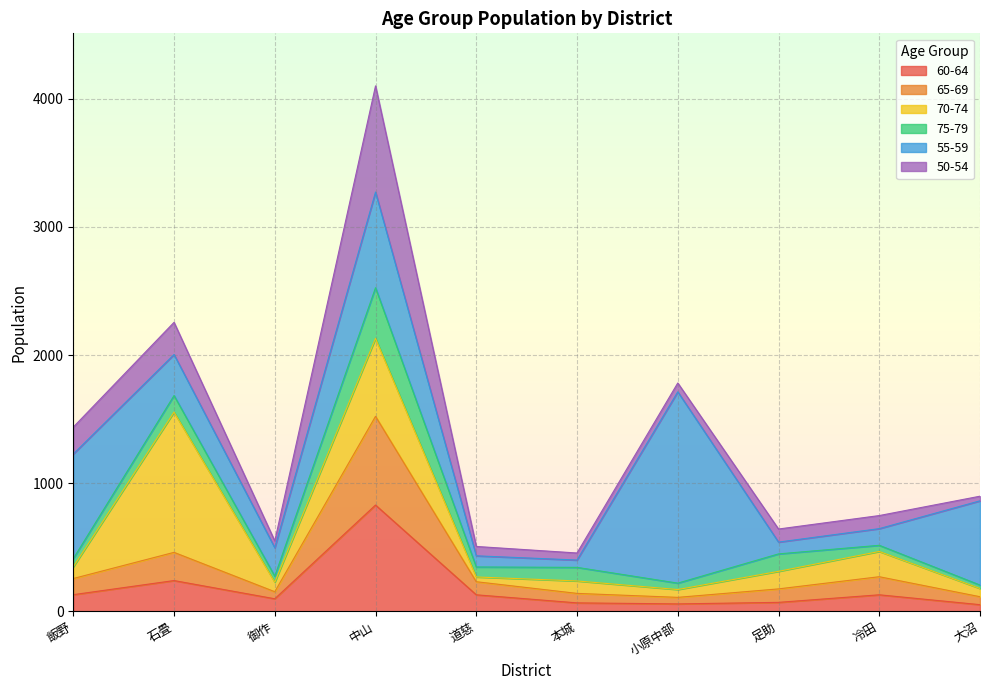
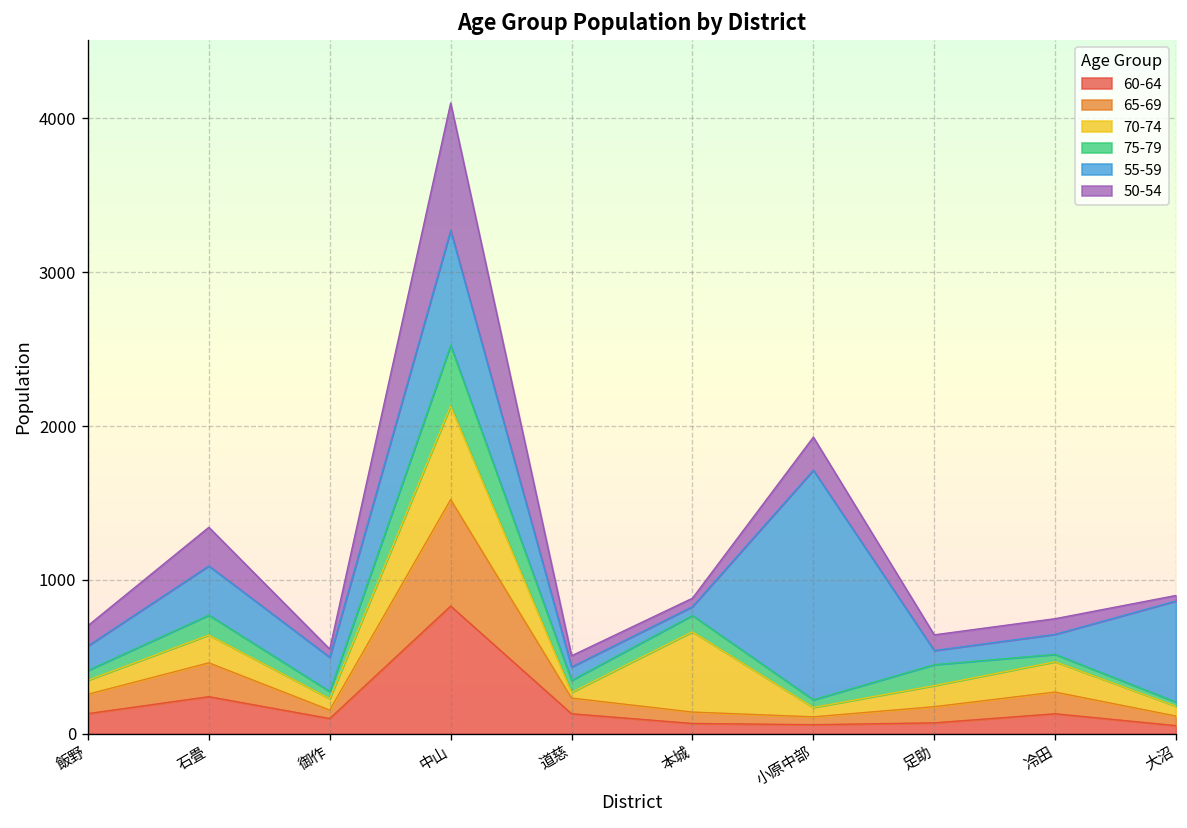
  {
    "70-74": {
      "飯野": 90,
-     "石畳": 1090,
+     "石畳": 180,
      "御作": 70,
      "中山": 610,
      "道慈": 40,
-     "本城": 100,
+     "本城": 520,
      "小原中部": 60,
      "足助": 140,
      "冷田": 200,
      "大沼": 60
    },
    "75-79": {
      "飯野": 60,
      "石畳": 130,
      "御作": 50,
      "中山": 400,
      "道慈": 80,
      "本城": 110,
      "小原中部": 50,
      "足助": 140,
      "冷田": 50,
      "大沼": 30
    },
    "55-59": {
-     "飯野": 820,
+     "飯野": 160,
      "石畳": 320,
      "御作": 220,
      "中山": 750,
      "道慈": 90,
      "本城": 60,
      "小原中部": 1490,
      "足助": 90,
      "冷田": 130,
      "大沼": 660
    },
    "50-54": {
-     "飯野": 210,
+     "飯野": 130,
      "石畳": 250,
      "御作": 50,
      "中山": 830,
      "道慈": 70,
      "本城": 60,
-     "小原中部": 70,
+     "小原中部": 220,
      "足助": 100,
      "冷田": 100,
      "大沼": 40
    }
  }
